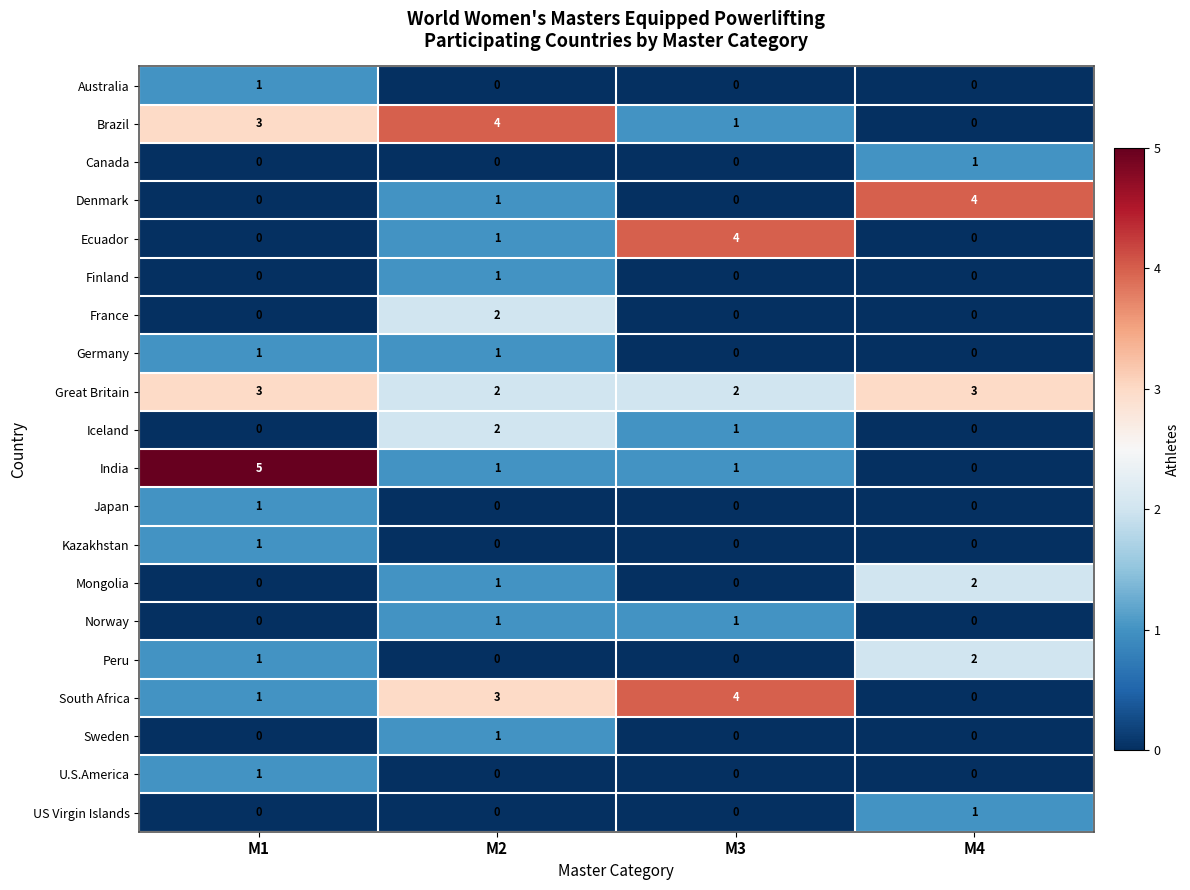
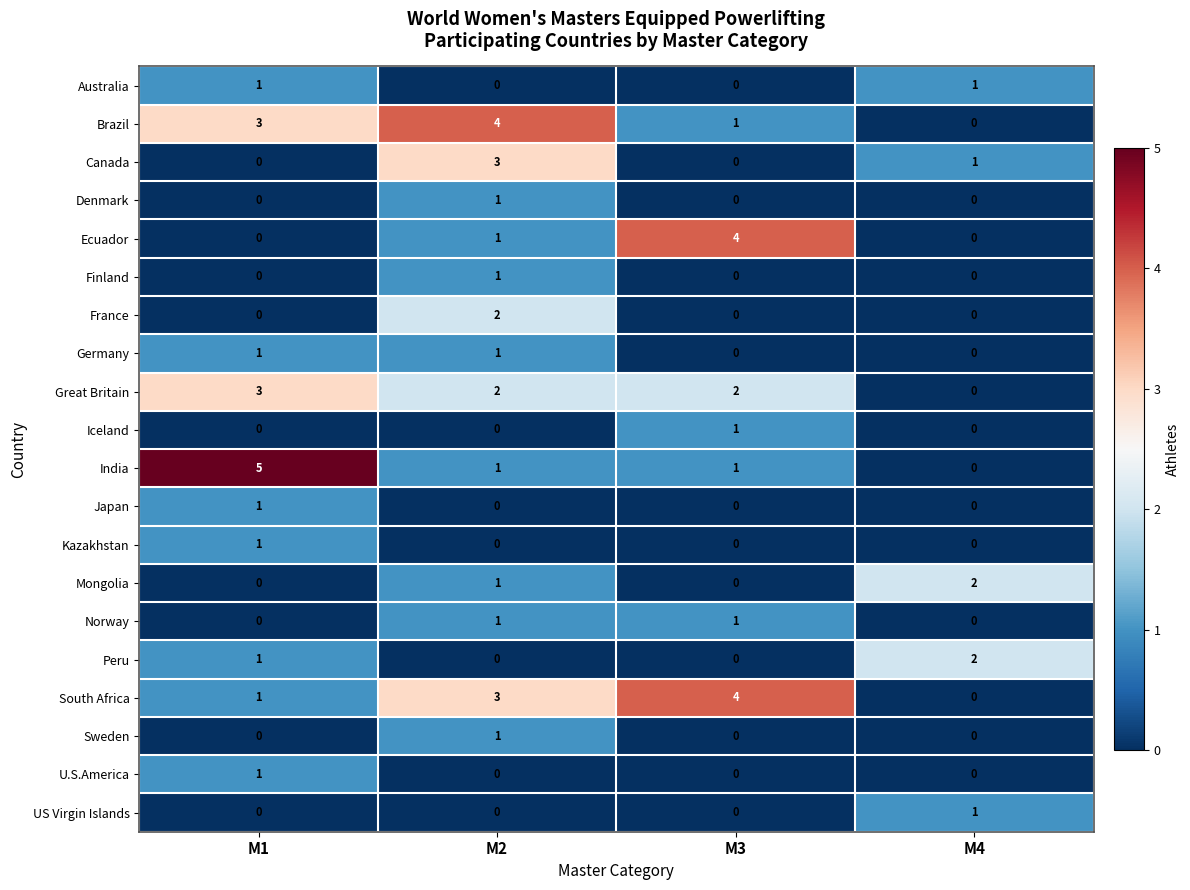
  {
    "Australia": {
      "M1": 1,
      "M2": 0,
      "M3": 0,
-     "M4": 0
+     "M4": 1
    },
    "Brazil": {
      "M1": 3,
      "M2": 4,
      "M3": 1,
      "M4": 0
    },
    "Canada": {
      "M1": 0,
-     "M2": 0,
+     "M2": 3,
      "M3": 0,
      "M4": 1
    },
    "Denmark": {
      "M1": 0,
      "M2": 1,
      "M3": 0,
-     "M4": 4
+     "M4": 0
    },
    "Ecuador": {
      "M1": 0,
      "M2": 1,
      "M3": 4,
      "M4": 0
    },
    "Finland": {
      "M1": 0,
      "M2": 1,
      "M3": 0,
      "M4": 0
    },
    "France": {
      "M1": 0,
      "M2": 2,
      "M3": 0,
      "M4": 0
    },
    "Germany": {
      "M1": 1,
      "M2": 1,
      "M3": 0,
      "M4": 0
    },
    "Great Britain": {
      "M1": 3,
      "M2": 2,
      "M3": 2,
-     "M4": 3
+     "M4": 0
    },
    "Iceland": {
      "M1": 0,
-     "M2": 2,
+     "M2": 0,
      "M3": 1,
      "M4": 0
    },
    "India": {
      "M1": 5,
      "M2": 1,
      "M3": 1,
      "M4": 0
    },
    "Japan": {
      "M1": 1,
      "M2": 0,
      "M3": 0,
      "M4": 0
    },
    "Kazakhstan": {
      "M1": 1,
      "M2": 0,
      "M3": 0,
      "M4": 0
    },
    "Mongolia": {
      "M1": 0,
      "M2": 1,
      "M3": 0,
      "M4": 2
    },
    "Norway": {
      "M1": 0,
      "M2": 1,
      "M3": 1,
      "M4": 0
    },
    "Peru": {
      "M1": 1,
      "M2": 0,
      "M3": 0,
      "M4": 2
    },
    "South Africa": {
      "M1": 1,
      "M2": 3,
      "M3": 4,
      "M4": 0
    },
    "Sweden": {
      "M1": 0,
      "M2": 1,
      "M3": 0,
      "M4": 0
    },
    "U.S.America": {
      "M1": 1,
      "M2": 0,
      "M3": 0,
      "M4": 0
    },
    "US Virgin Islands": {
      "M1": 0,
      "M2": 0,
      "M3": 0,
      "M4": 1
    }
  }
